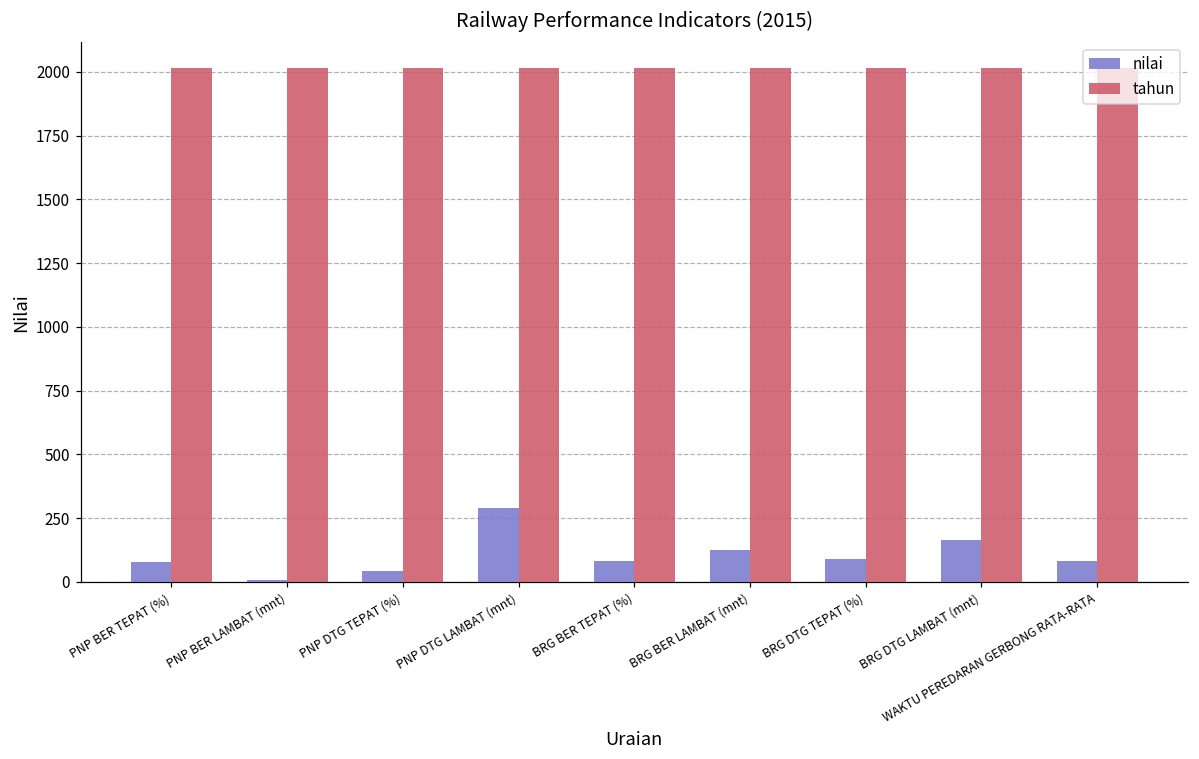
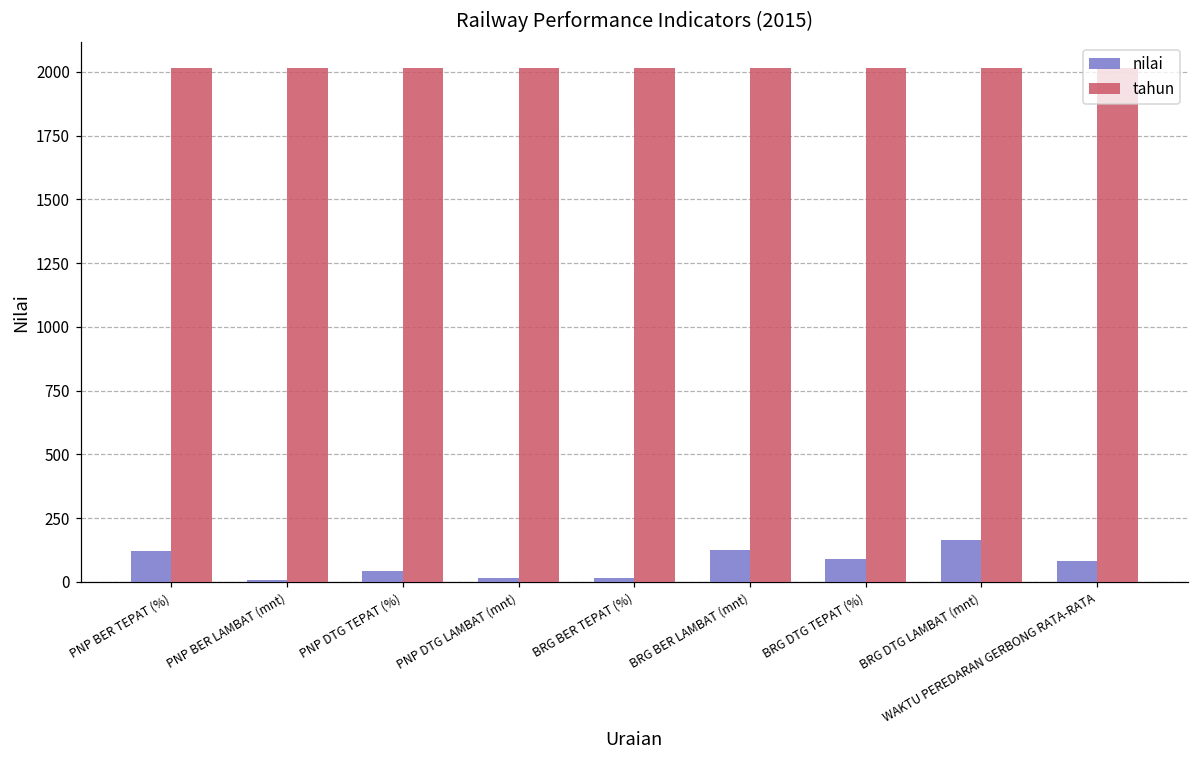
  {
    "nilai": {
-     "PNP BER TEPAT (%)": 80,
+     "PNP BER TEPAT (%)": 120,
      "PNP DTG TEPAT (%)": 40,
-     "PNP DTG LAMBAT (mnt)": 290,
-     "BRG BER TEPAT (%)": 80,
+     "PNP DTG LAMBAT (mnt)": 20,
+     "BRG BER TEPAT (%)": 20,
      "BRG BER LAMBAT (mnt)": 130,
      "BRG DTG TEPAT (%)": 90,
      "BRG DTG LAMBAT (mnt)": 160,
      "WAKTU PEREDARAN GERBONG RATA-RATA": 80
    },
    "tahun": {
      "PNP BER TEPAT (%)": 2020,
      "PNP BER LAMBAT (mnt)": 2020,
      "PNP DTG TEPAT (%)": 2020,
      "PNP DTG LAMBAT (mnt)": 2020,
      "BRG BER TEPAT (%)": 2020,
      "BRG BER LAMBAT (mnt)": 2020,
      "BRG DTG TEPAT (%)": 2020,
      "BRG DTG LAMBAT (mnt)": 2020
    }
  }
